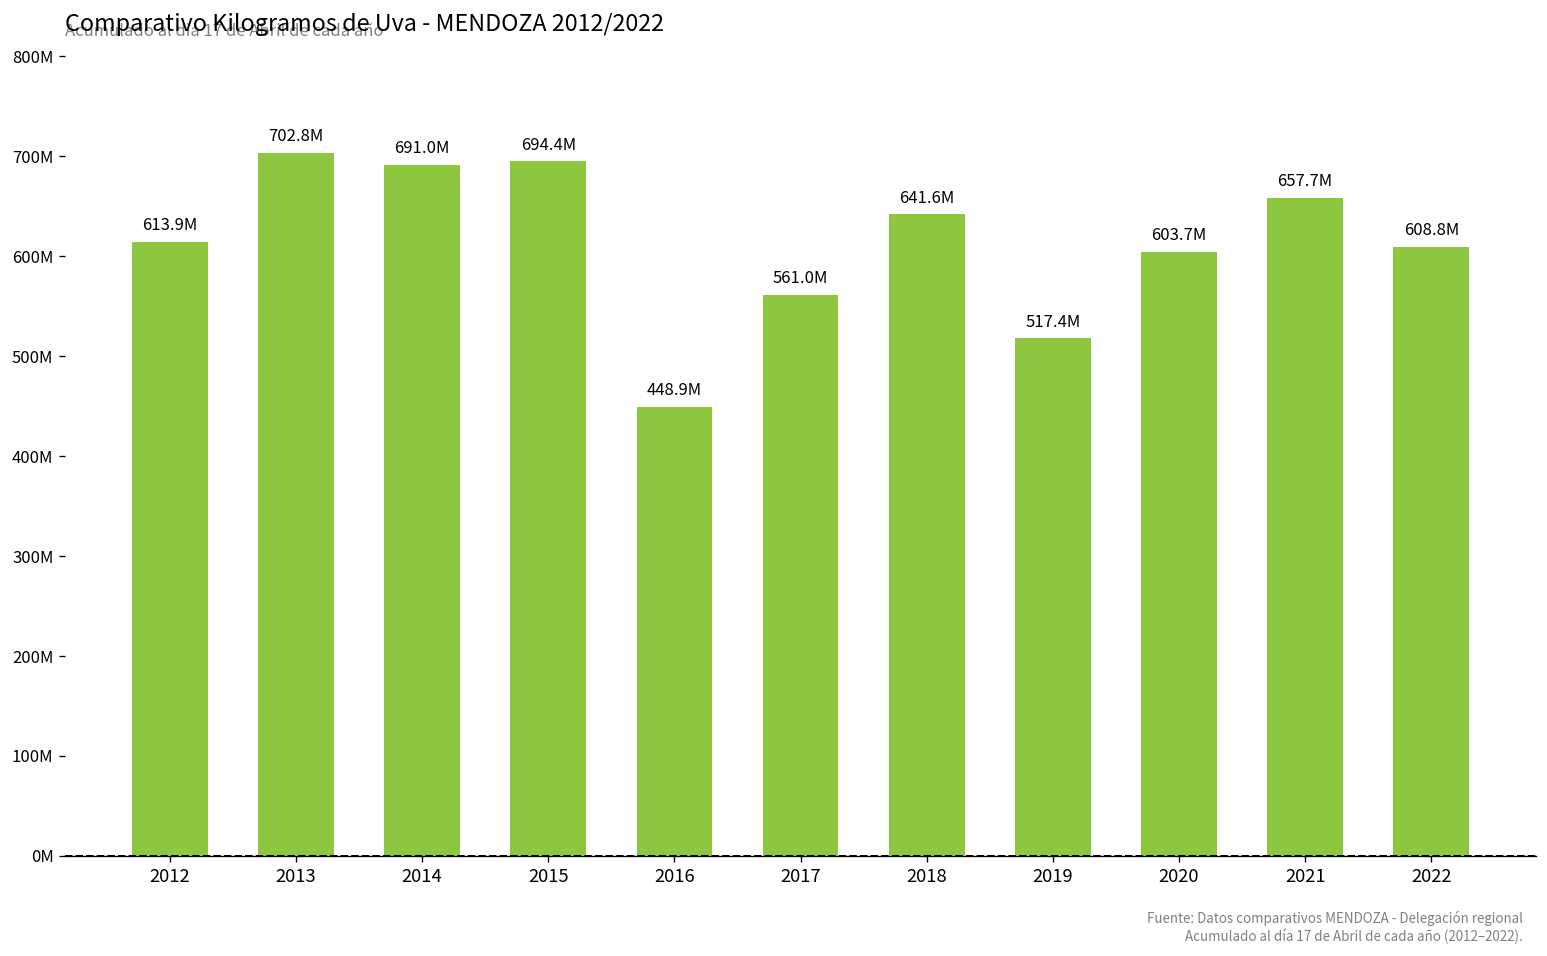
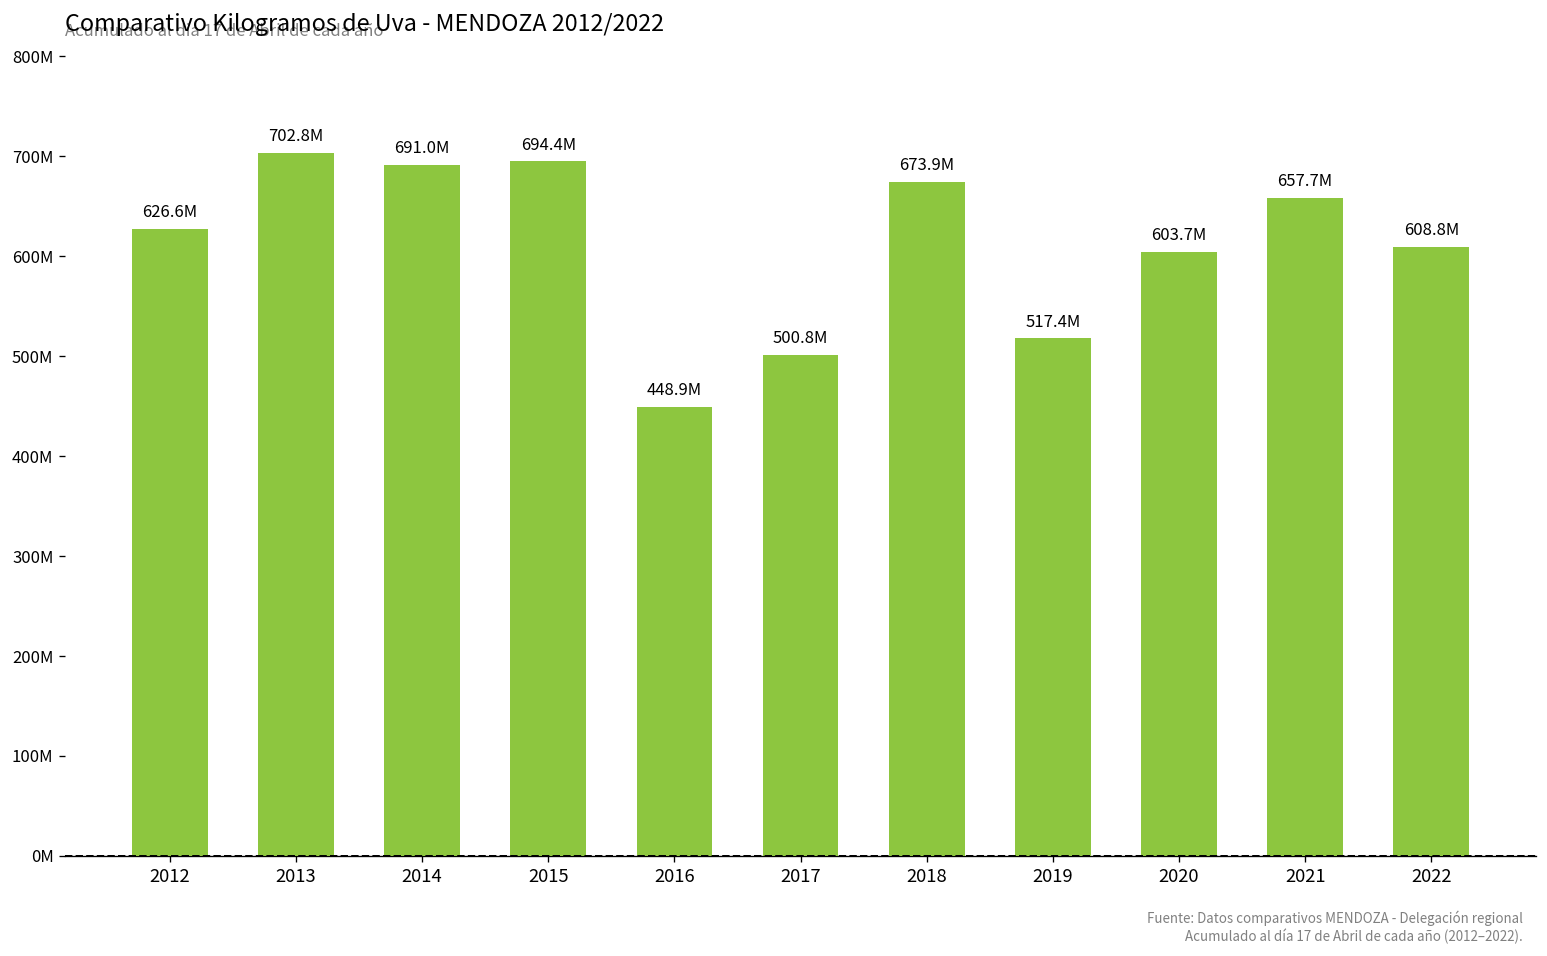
  {
-   "2012": "613.9M",
+   "2012": "626.6M",
    "2013": "702.8M",
    "2014": "691.0M",
    "2015": "694.4M",
    "2016": "448.9M",
-   "2017": "561.0M",
-   "2018": "641.6M",
+   "2017": "500.8M",
+   "2018": "673.9M",
    "2019": "517.4M",
    "2020": "603.7M",
    "2021": "657.7M",
    "2022": "608.8M"
  }
